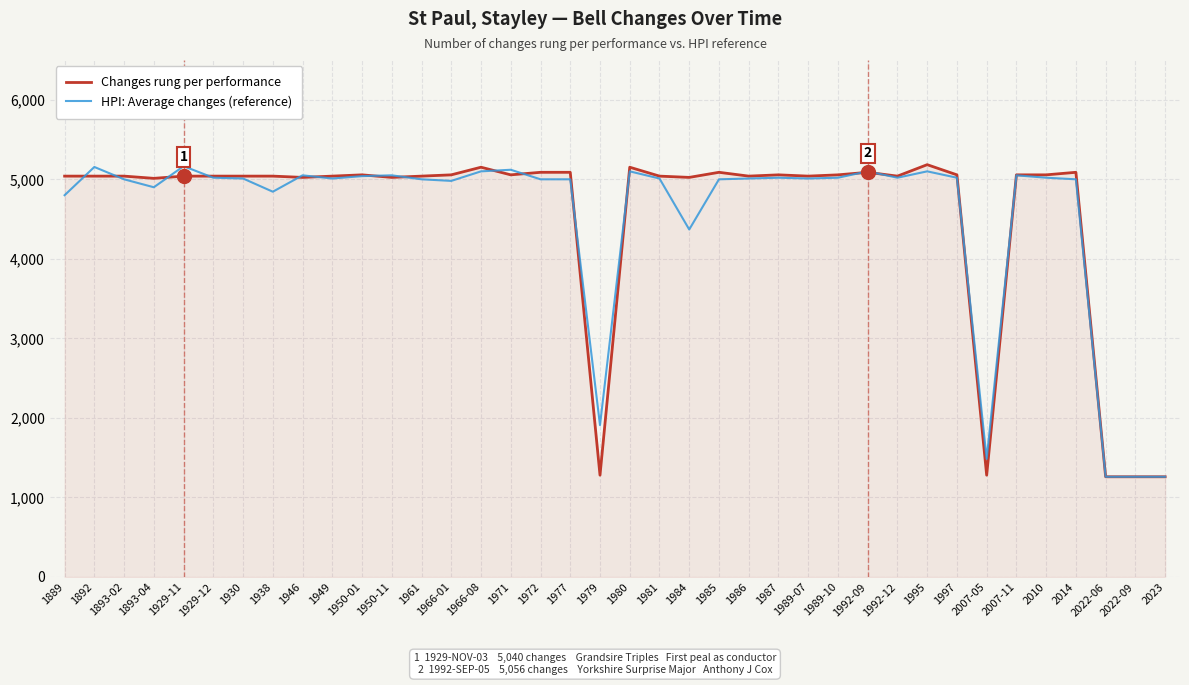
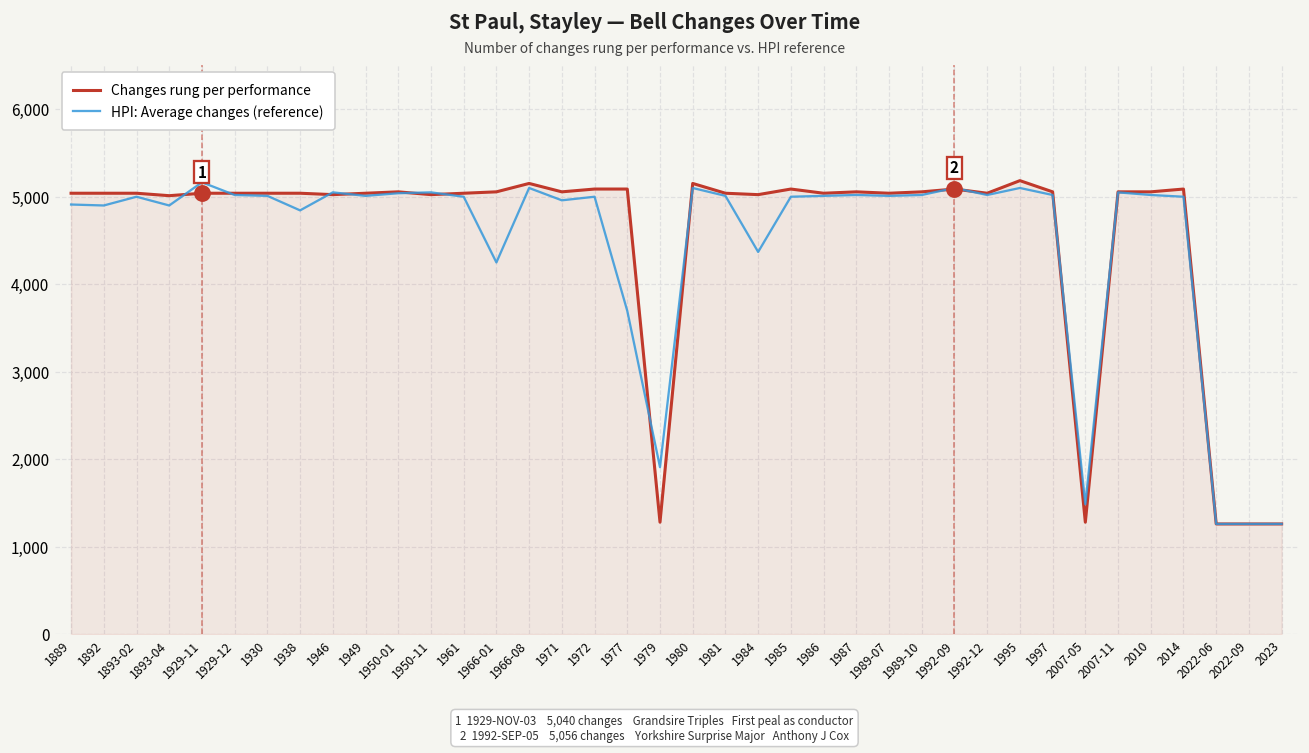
  {
    "HPI: Average changes (reference)": {
-     "1889": "4,800",
-     "1892": "5,200",
+     "1889": "4,900",
+     "1892": "4,900",
      "1893-02": "5,000",
      "1893-04": "4,900",
      "1938": "4,800",
      "1961": "5,000",
-     "1966-01": "5,000",
+     "1966-01": "4,200",
      "1966-08": "5,100",
-     "1971": "5,100",
+     "1971": "5,000",
      "1972": "5,000",
-     "1977": "5,000",
+     "1977": "3,700",
      "1979": "1,900",
      "1980": "5,100",
      "1984": "4,400",
      "1985": "5,000",
      "1987": "5,000",
      "1989-10": "5,000",
      "1995": "5,100",
      "1997": "5,000",
      "2007-05": "1,500",
      "2010": "5,000",
      "2014": "5,000"
    }
  }
